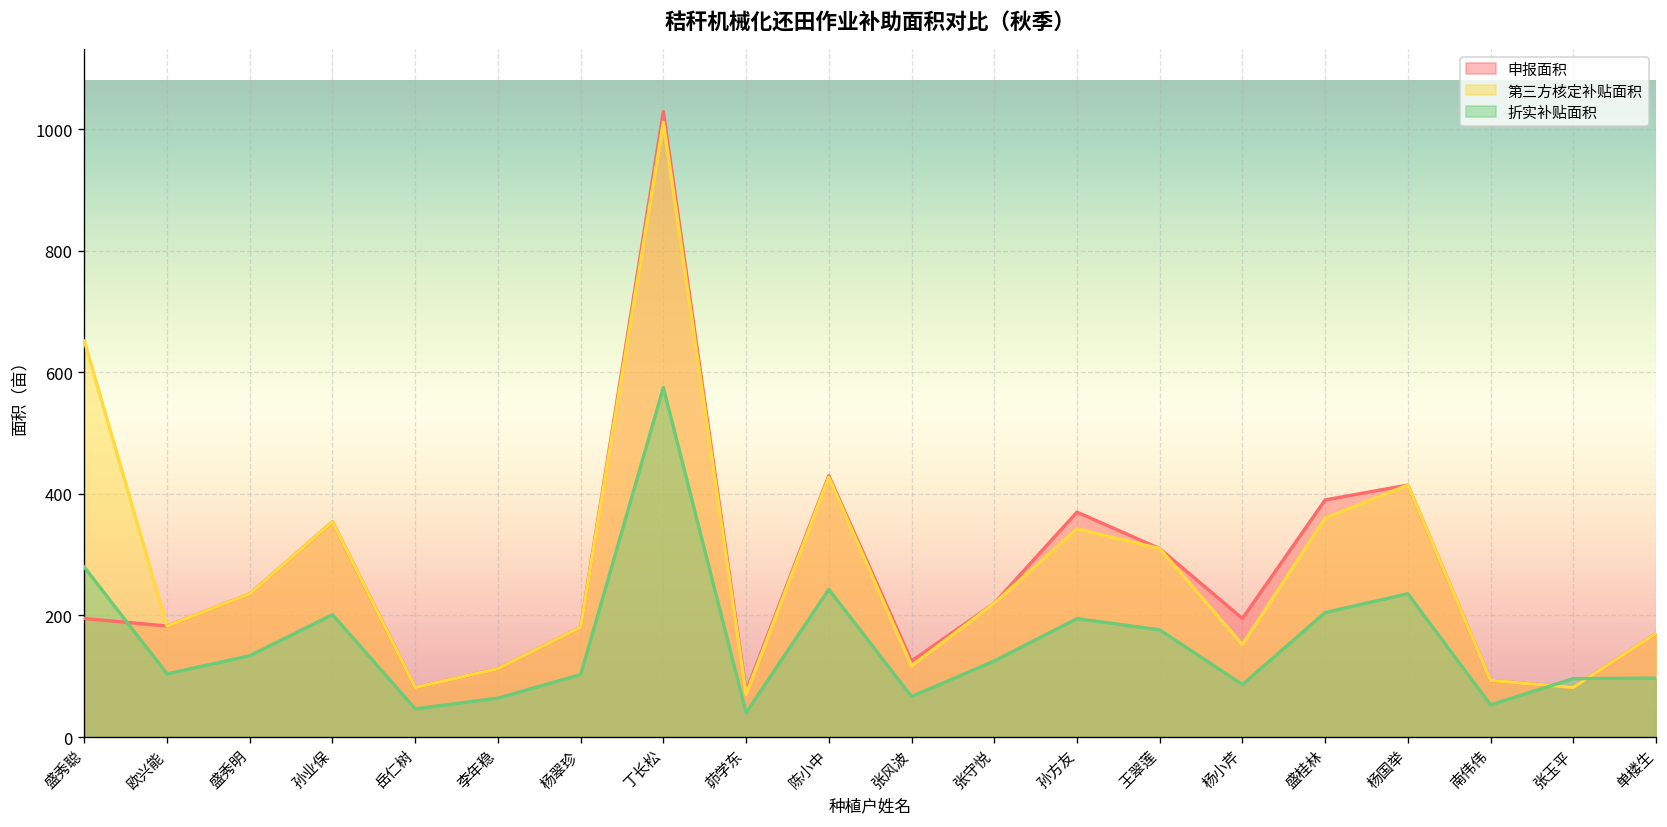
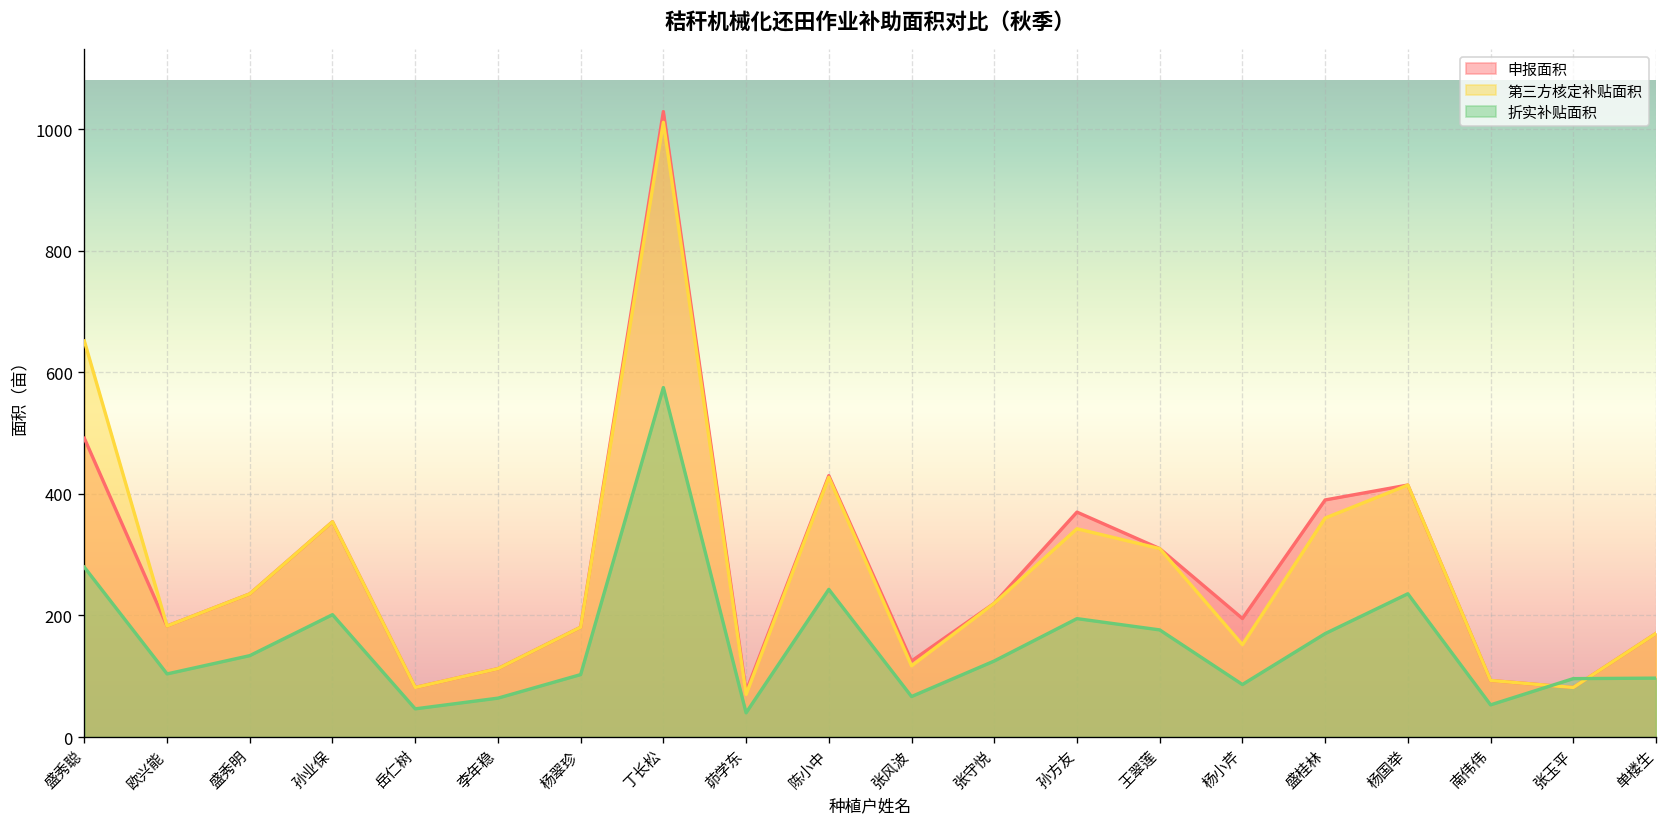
  {
    "申报面积": {
-     "盛秀聪": 200,
+     "盛秀聪": 490,
      "丁长松": 1030,
      "张风波": 130,
      "孙方友": 370,
      "杨小芹": 200,
      "盛桂林": 390
    },
    "第三方核定补贴面积": {
      "盛秀聪": 650,
      "丁长松": 1010,
      "张风波": 120,
      "孙方友": 340,
      "杨小芹": 150,
      "盛桂林": 360
    },
    "折实补贴面积": {
      "盛秀聪": 280,
      "欧兴能": 100,
      "盛秀明": 130,
      "孙业保": 200,
      "岳仁树": 50,
      "李年稳": 60,
      "杨翠珍": 100,
      "丁长松": 570,
      "茆学东": 40,
      "陈小中": 240,
      "张风波": 70,
      "张守悦": 130,
      "孙方友": 190,
      "王翠莲": 180,
      "杨小芹": 90,
-     "盛桂林": 200,
+     "盛桂林": 170,
      "杨国举": 240,
      "南伟伟": 50,
      "张玉平": 100,
      "单楼生": 100
    }
  }
